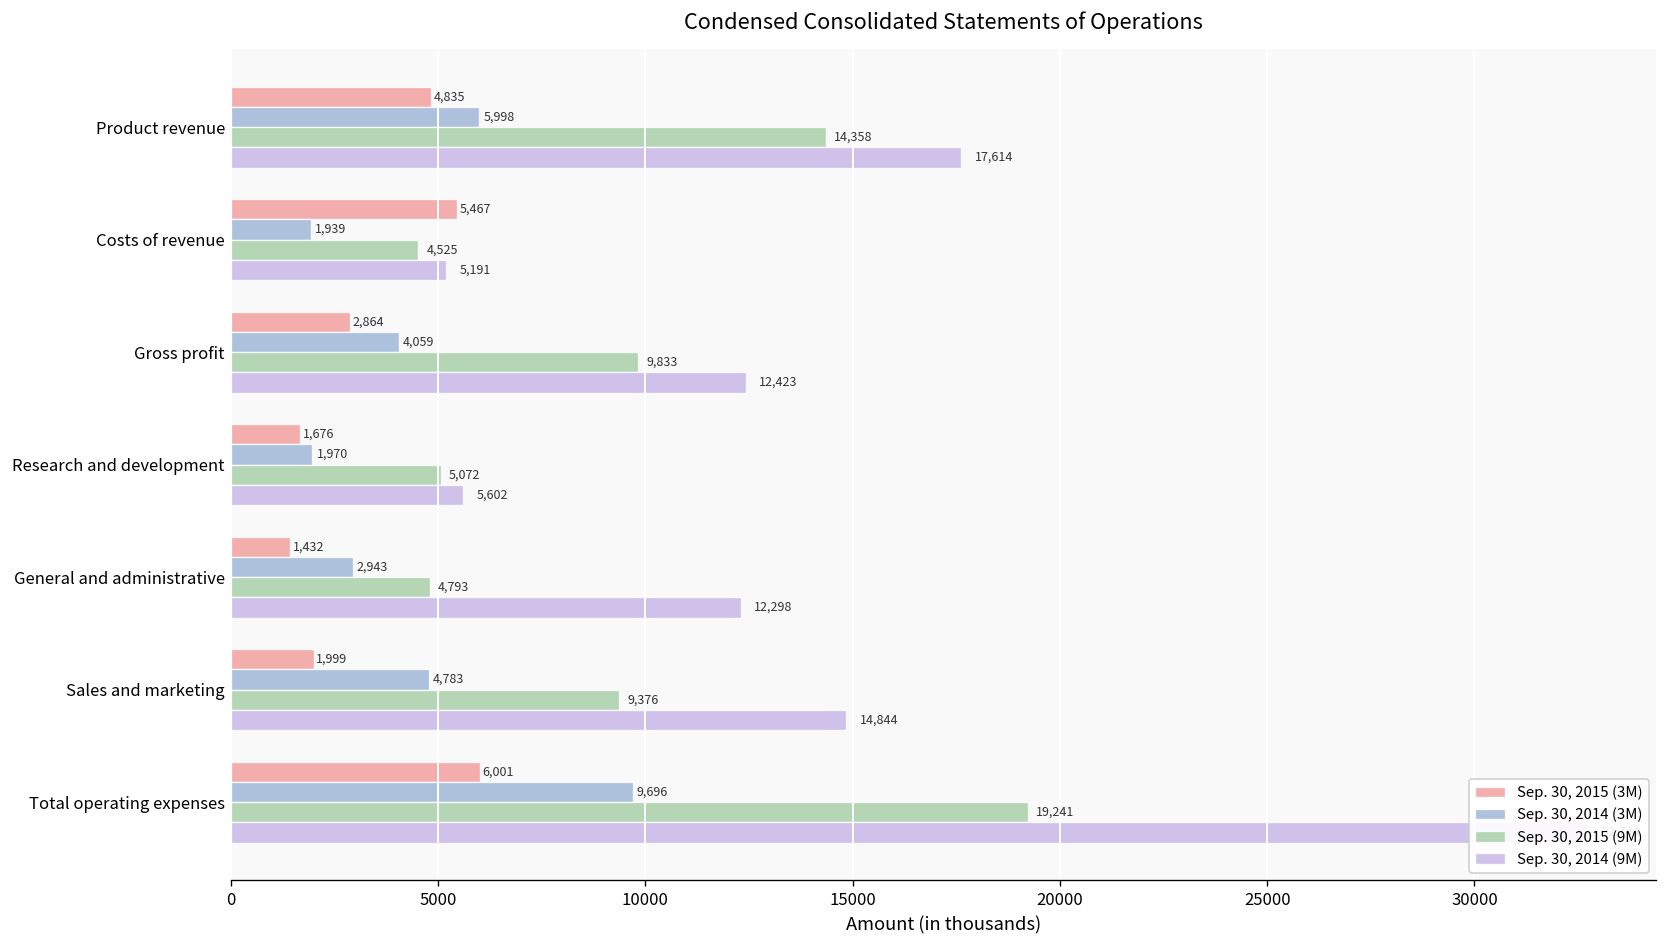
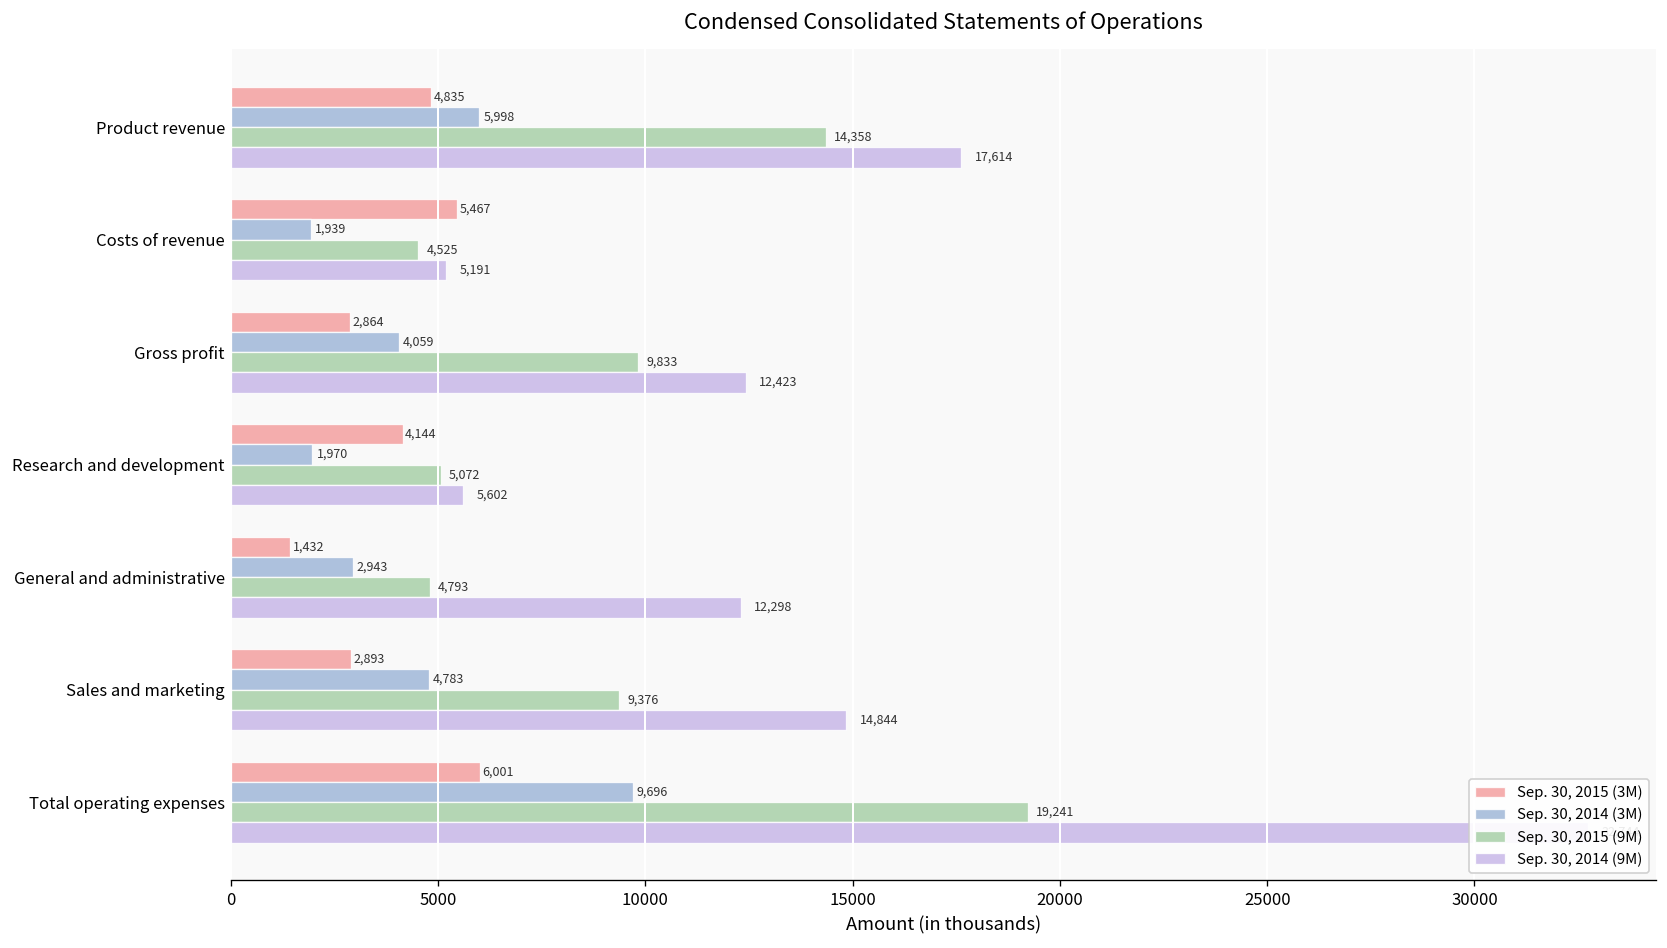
  {
    "Sep. 30, 2015 (3M)": {
      "Product revenue": "4,835",
      "Costs of revenue": "5,467",
      "Gross profit": "2,864",
-     "Research and development": "1,676",
+     "Research and development": "4,144",
      "General and administrative": "1,432",
-     "Sales and marketing": "1,999",
+     "Sales and marketing": "2,893",
      "Total operating expenses": "6,001"
    }
  }
